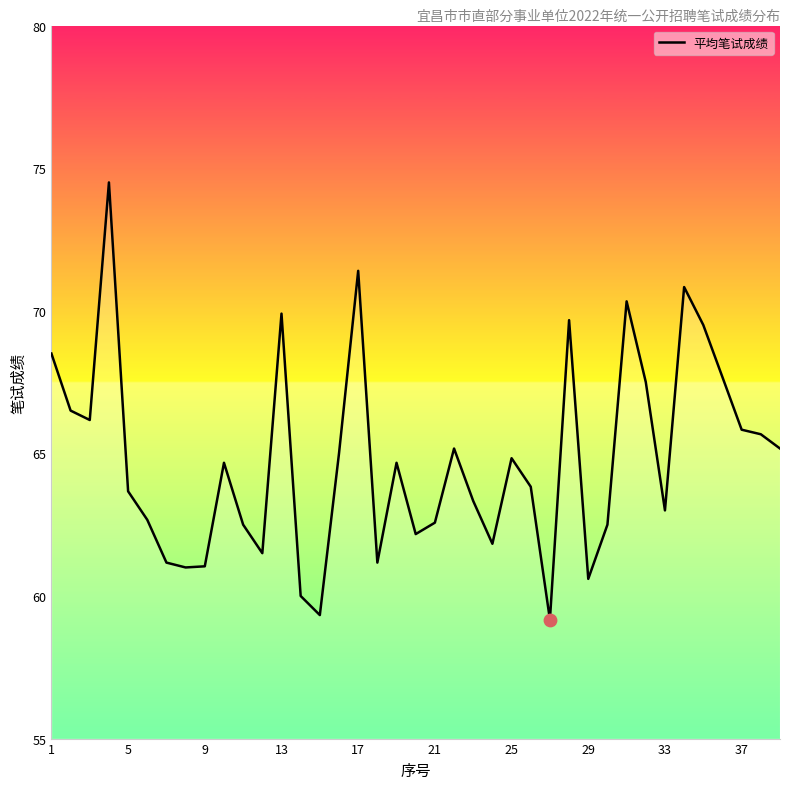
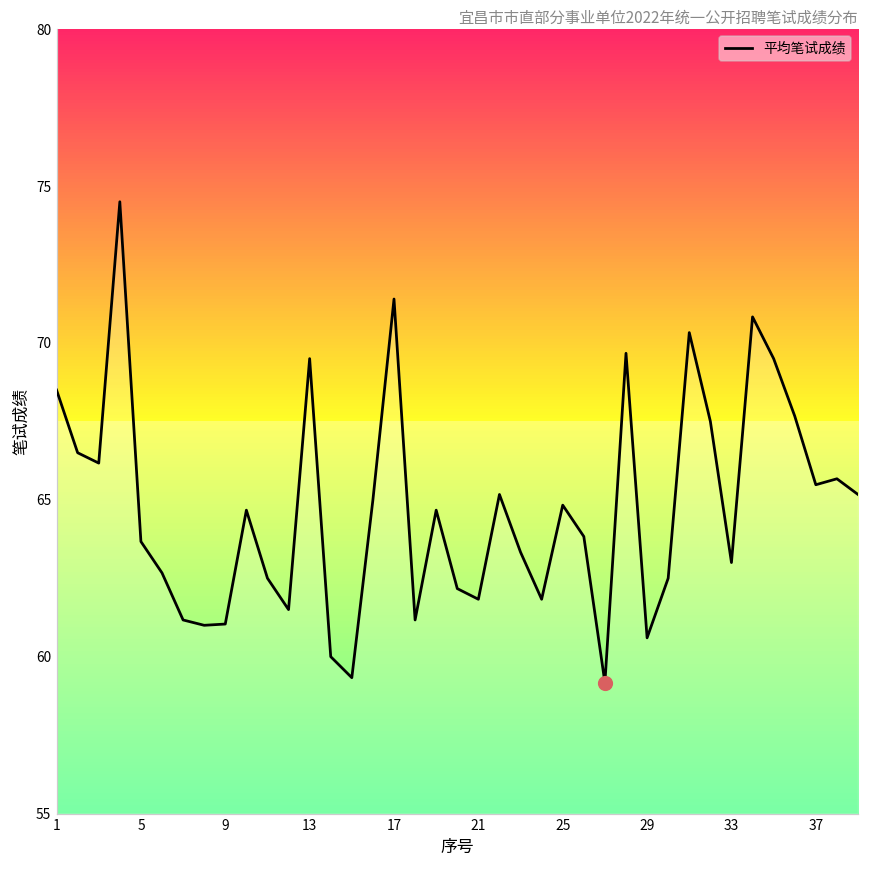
  {
    "平均笔试成绩": {
      "1": 68.5,
      "5": 63.7,
      "9": 61.0,
-     "13": 69.9,
+     "13": 69.5,
      "17": 71.4,
-     "21": 62.6,
+     "21": 61.8,
      "25": 64.8,
      "29": 60.6,
      "33": 63.0,
-     "37": 65.8
+     "37": 65.5
    }
  }
